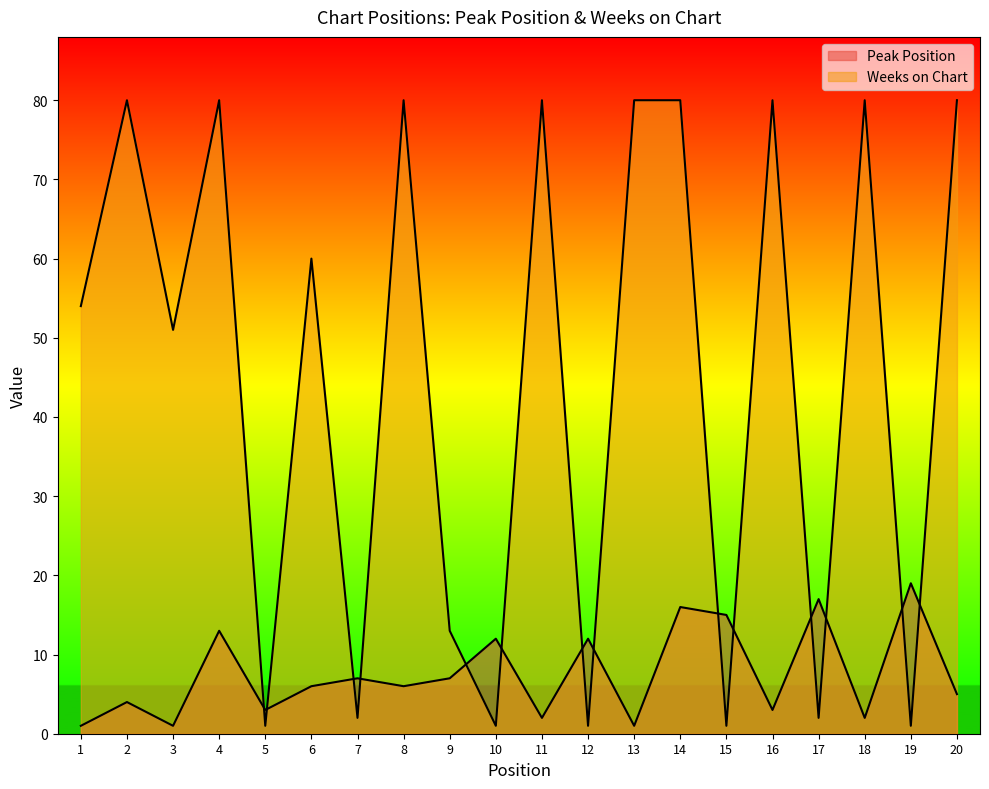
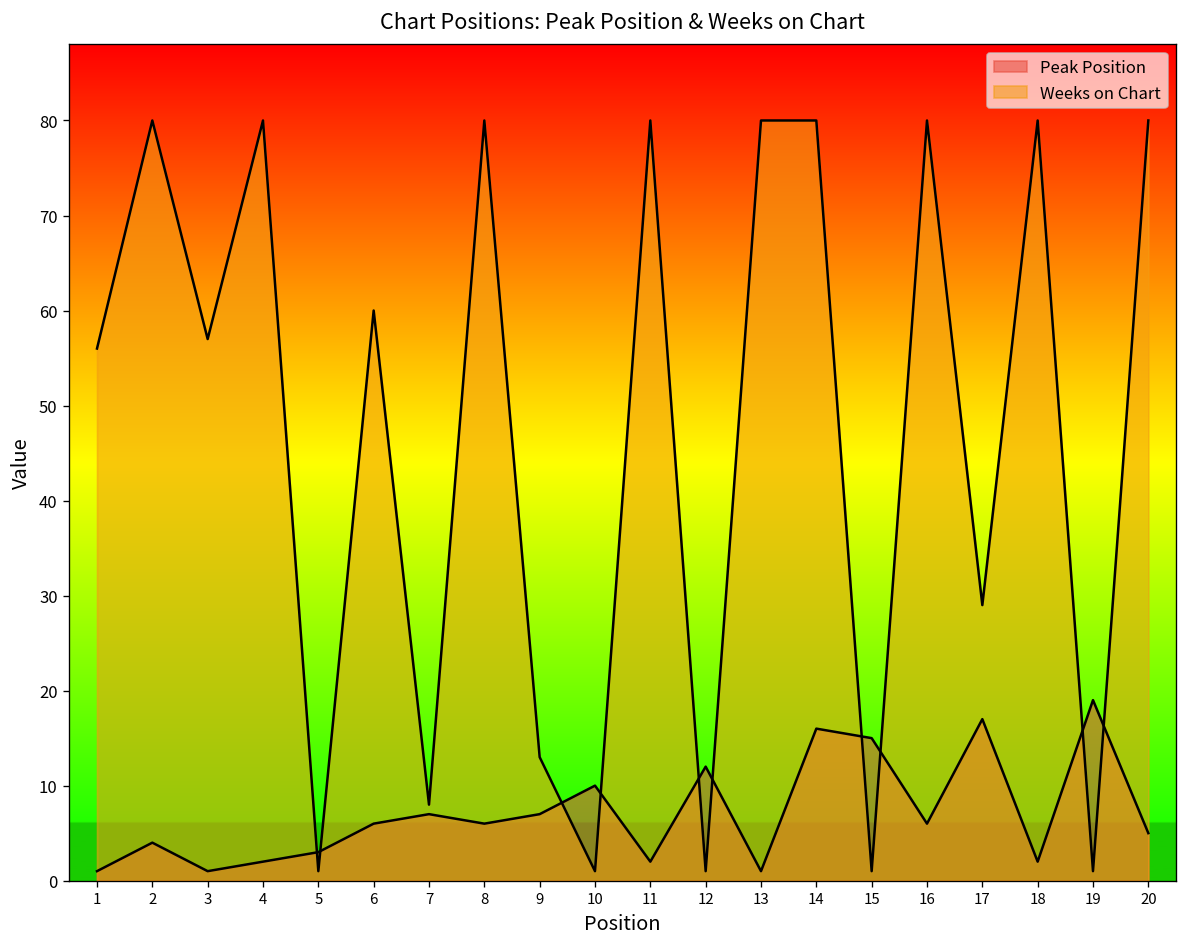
  {
    "Peak Position": {
      "1": 1,
      "2": 4,
      "3": 1,
-     "4": 13,
+     "4": 2,
      "5": 3,
      "6": 6,
      "7": 7,
      "8": 6,
      "9": 7,
-     "10": 12,
+     "10": 10,
      "11": 2,
      "12": 12,
      "13": 1,
      "14": 16,
      "15": 15,
-     "16": 3,
+     "16": 6,
      "17": 17,
      "18": 2,
      "19": 19,
      "20": 5
    },
    "Weeks on Chart": {
-     "1": 54,
+     "1": 56,
      "2": 80,
-     "3": 51,
+     "3": 57,
      "4": 80,
      "5": 1,
      "6": 60,
-     "7": 2,
+     "7": 8,
      "8": 80,
      "9": 13,
      "10": 1,
      "11": 80,
      "12": 1,
      "13": 80,
      "14": 80,
      "15": 1,
      "16": 80,
-     "17": 2,
+     "17": 29,
      "18": 80,
      "19": 1,
      "20": 80
    }
  }
